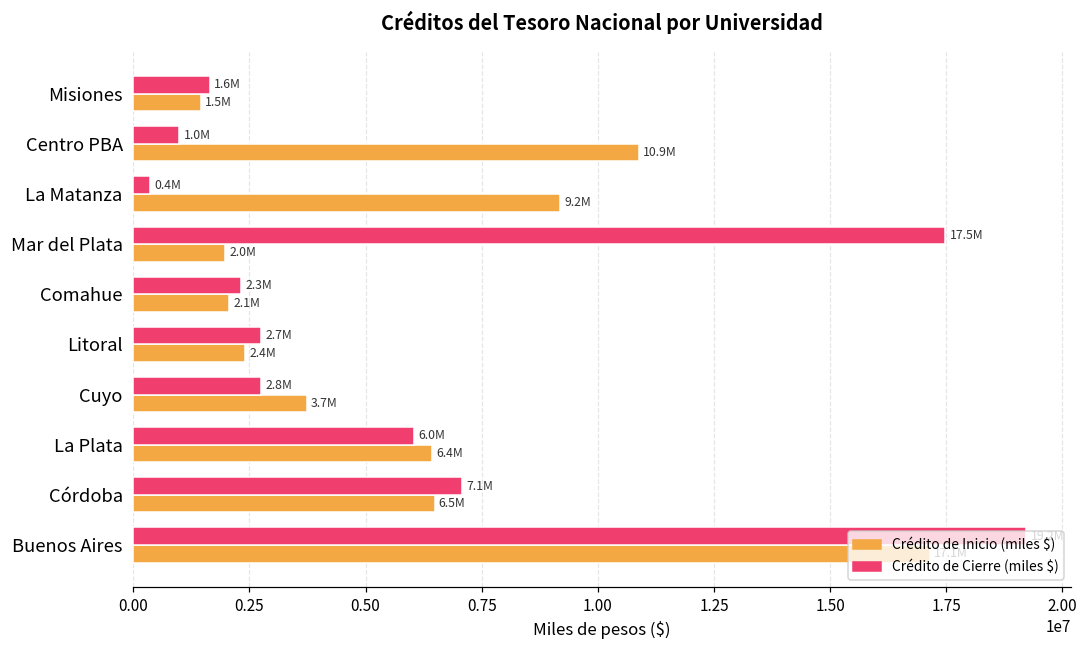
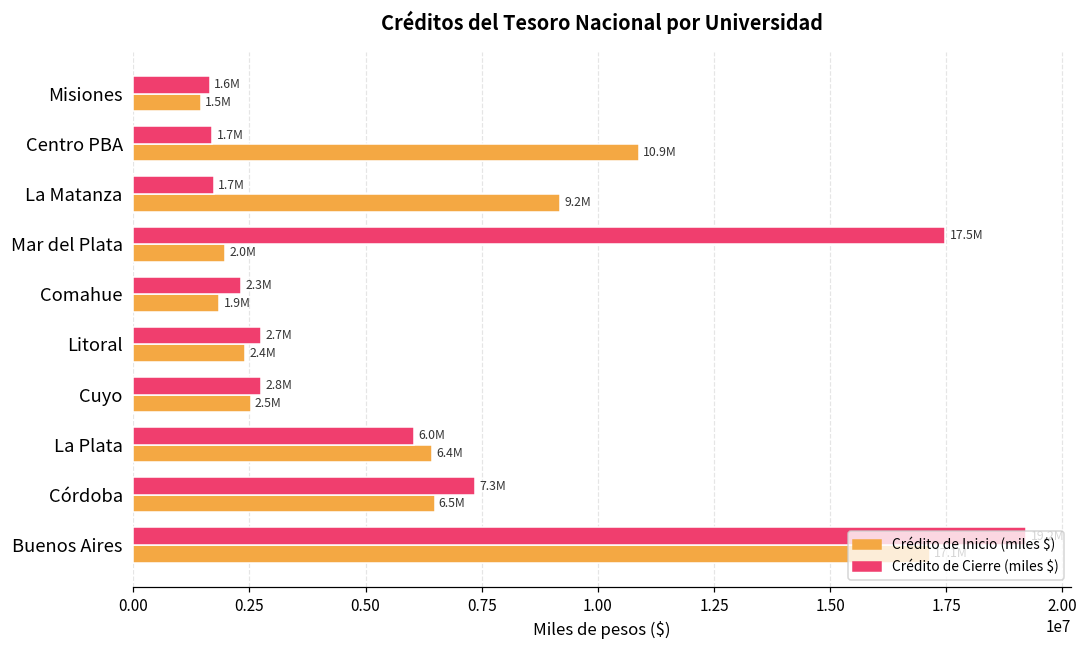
  {
    "Crédito de Inicio (miles $)": {
      "Misiones": "1.5M",
      "Centro PBA": "10.9M",
      "La Matanza": "9.2M",
      "Mar del Plata": "2.0M",
-     "Comahue": "2.1M",
+     "Comahue": "1.9M",
      "Litoral": "2.4M",
-     "Cuyo": "3.7M",
+     "Cuyo": "2.5M",
      "La Plata": "6.4M",
      "Córdoba": "6.5M"
    },
    "Crédito de Cierre (miles $)": {
      "Misiones": "1.6M",
-     "Centro PBA": "1.0M",
-     "La Matanza": "0.4M",
+     "Centro PBA": "1.7M",
+     "La Matanza": "1.7M",
      "Mar del Plata": "17.5M",
      "Comahue": "2.3M",
      "Litoral": "2.7M",
      "Cuyo": "2.8M",
      "La Plata": "6.0M",
-     "Córdoba": "7.1M"
+     "Córdoba": "7.3M"
    }
  }
